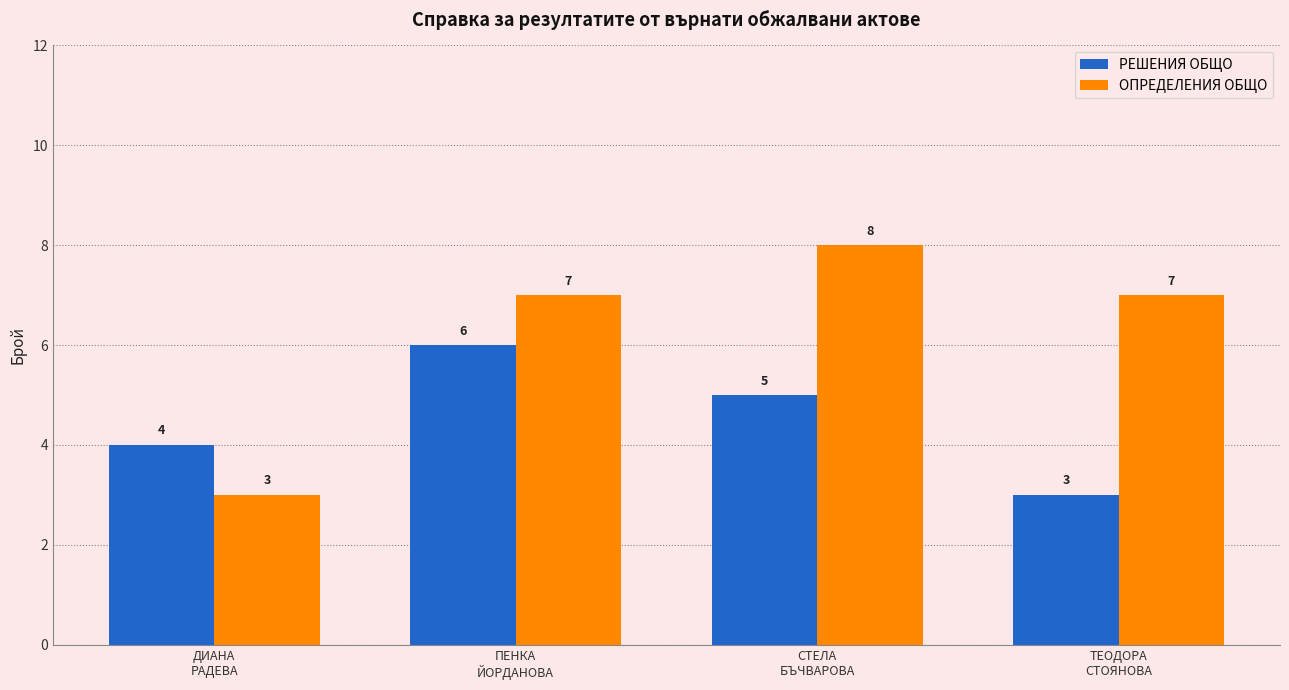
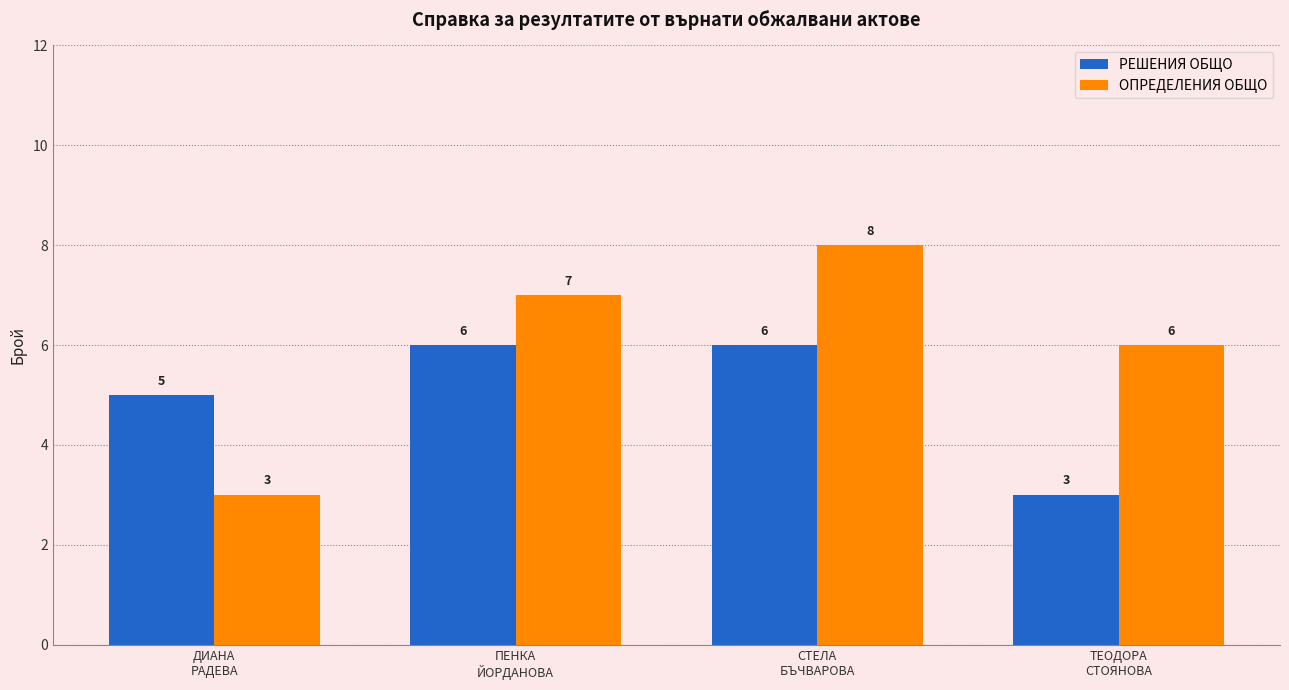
  {
    "РЕШЕНИЯ ОБЩО": {
-     "ДИАНА РАДЕВА": 4,
+     "ДИАНА РАДЕВА": 5,
      "ПЕНКА ЙОРДАНОВА": 6,
-     "СТЕЛА БЪЧВАРОВА": 5,
+     "СТЕЛА БЪЧВАРОВА": 6,
      "ТЕОДОРА СТОЯНОВА": 3
    },
    "ОПРЕДЕЛЕНИЯ ОБЩО": {
      "ДИАНА РАДЕВА": 3,
      "ПЕНКА ЙОРДАНОВА": 7,
      "СТЕЛА БЪЧВАРОВА": 8,
-     "ТЕОДОРА СТОЯНОВА": 7
+     "ТЕОДОРА СТОЯНОВА": 6
    }
  }
